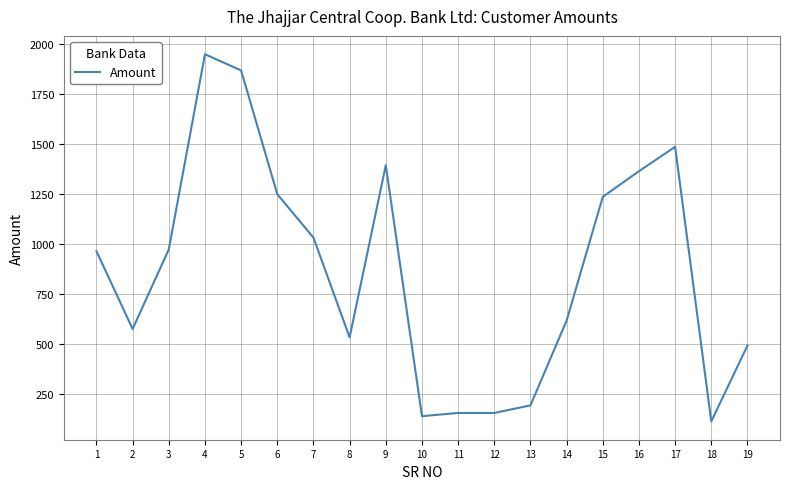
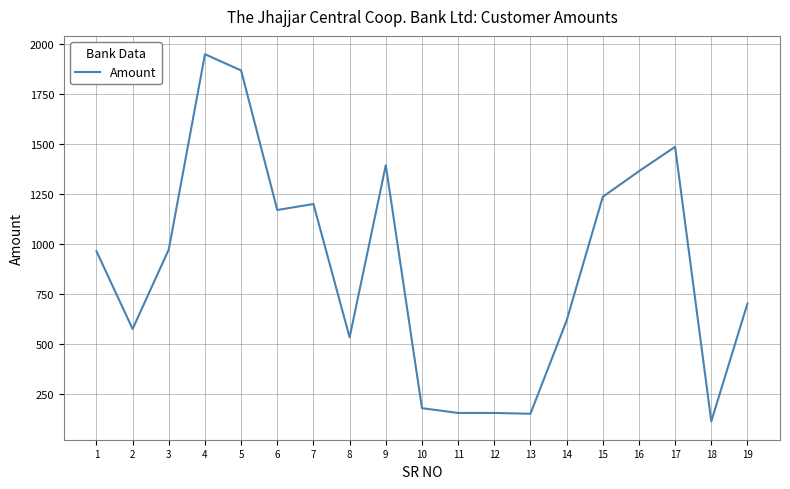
  {
    "1": 960,
    "2": 570,
    "3": 970,
    "4": 1950,
    "5": 1870,
-   "6": 1250,
-   "7": 1030,
+   "6": 1170,
+   "7": 1200,
    "8": 530,
    "9": 1390,
-   "10": 140,
+   "10": 180,
    "11": 150,
    "12": 150,
-   "13": 190,
+   "13": 150,
    "14": 620,
    "15": 1230,
    "16": 1360,
    "17": 1480,
    "18": 110,
-   "19": 490
+   "19": 700
  }
